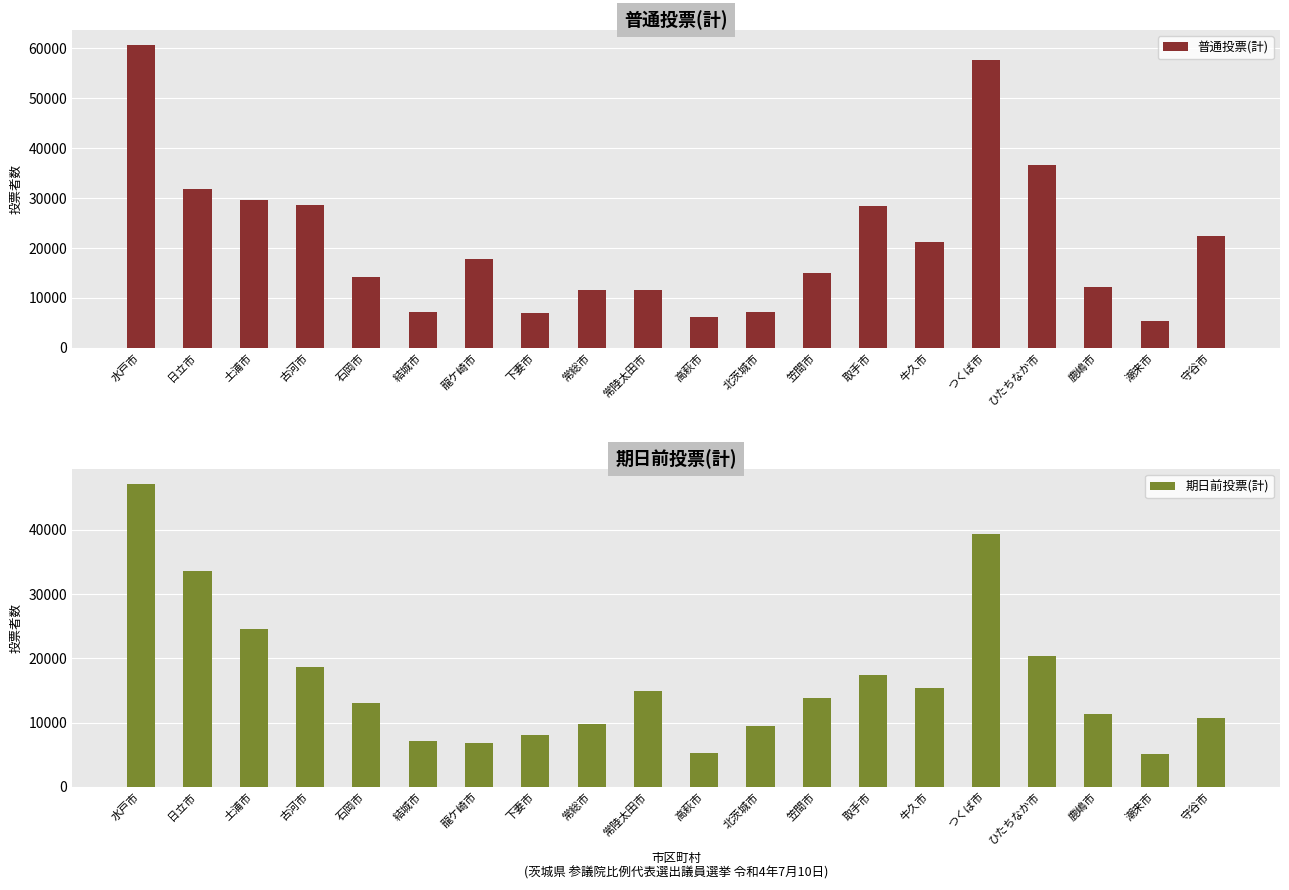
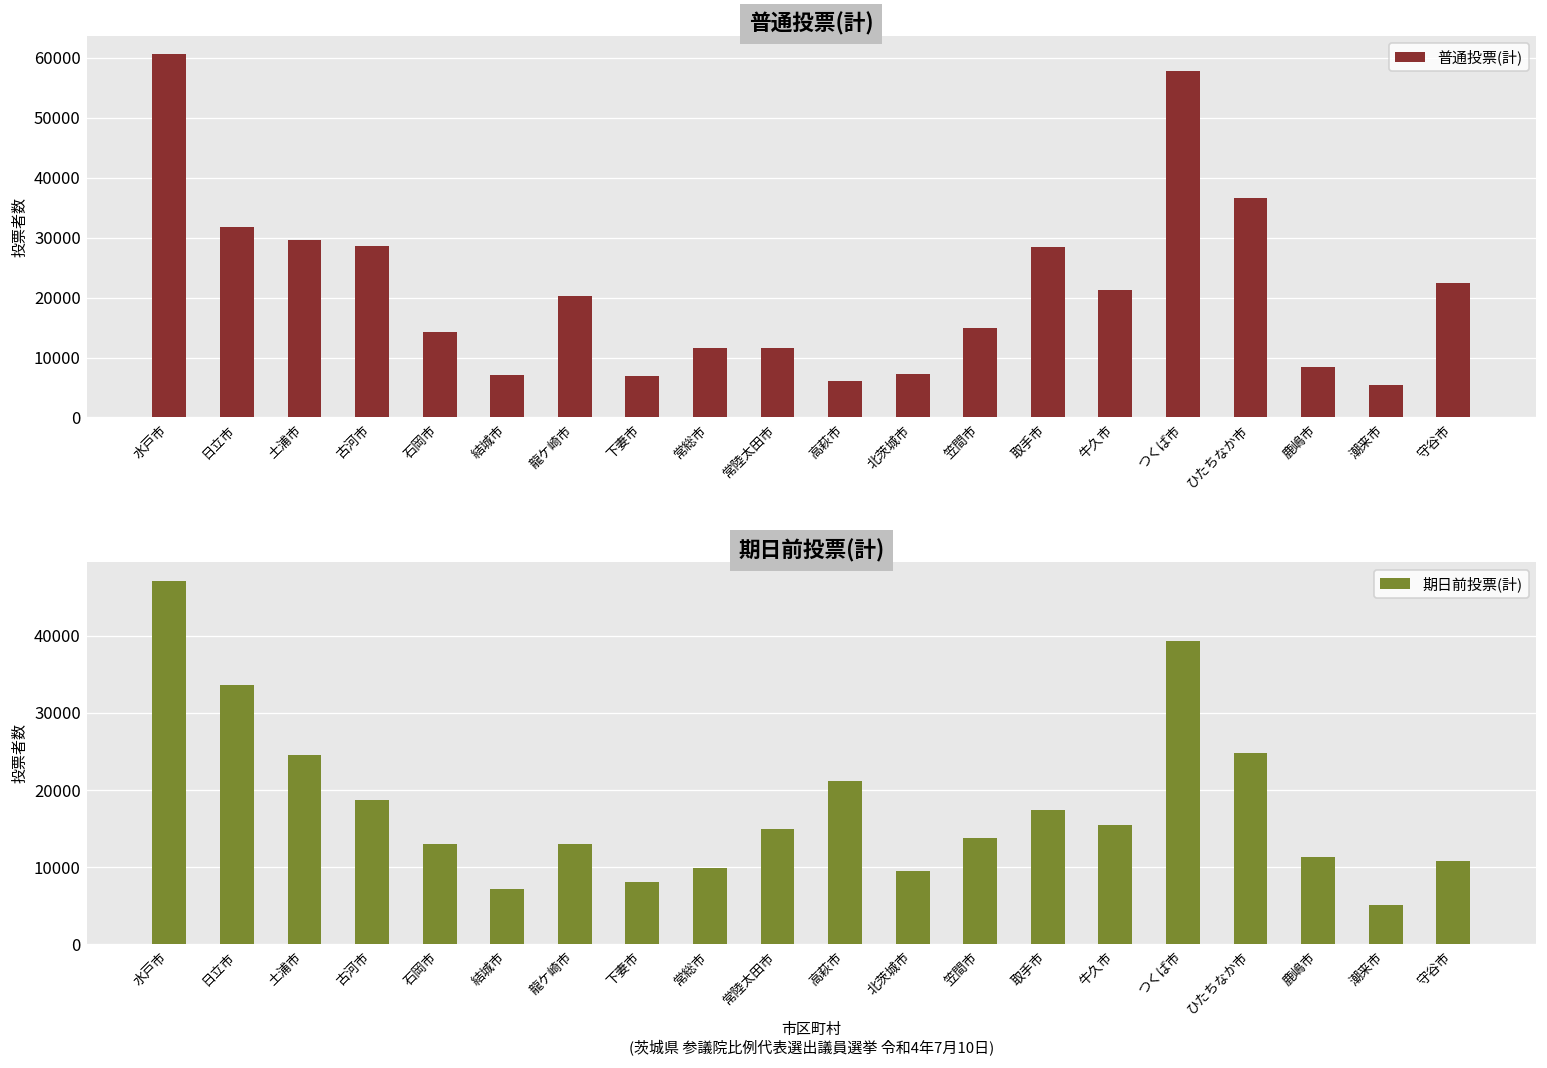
  {
    "普通投票(計)": {
      "水戸市": 61000,
      "日立市": 32000,
      "土浦市": 30000,
      "古河市": 29000,
      "石岡市": 14000,
      "結城市": 7000,
-     "龍ケ崎市": 18000,
+     "龍ケ崎市": 20000,
      "下妻市": 7000,
      "常総市": 12000,
      "常陸太田市": 12000,
      "高萩市": 6000,
      "北茨城市": 7000,
      "笠間市": 15000,
      "取手市": 28000,
      "牛久市": 21000,
      "つくば市": 58000,
      "ひたちなか市": 37000,
-     "鹿嶋市": 12000,
+     "鹿嶋市": 8000,
      "潮来市": 5000,
      "守谷市": 22000
    },
    "期日前投票(計)": {
      "水戸市": 47000,
      "日立市": 34000,
      "土浦市": 25000,
      "古河市": 19000,
      "石岡市": 13000,
      "結城市": 7000,
-     "龍ケ崎市": 7000,
+     "龍ケ崎市": 13000,
      "下妻市": 8000,
      "常総市": 10000,
      "常陸太田市": 15000,
-     "高萩市": 5000,
+     "高萩市": 21000,
      "北茨城市": 9000,
      "笠間市": 14000,
      "取手市": 17000,
      "牛久市": 15000,
      "つくば市": 39000,
-     "ひたちなか市": 20000,
+     "ひたちなか市": 25000,
      "鹿嶋市": 11000,
      "潮来市": 5000,
      "守谷市": 11000
    }
  }
